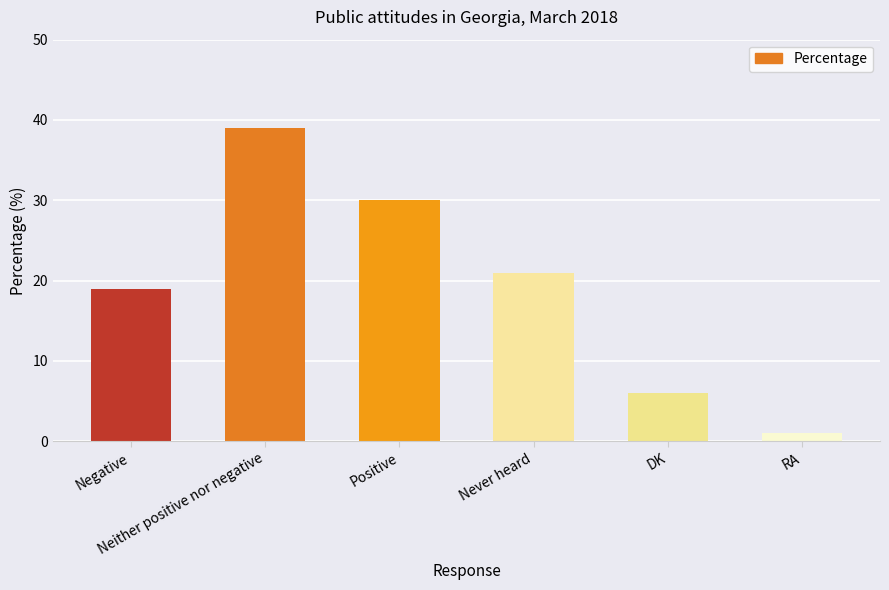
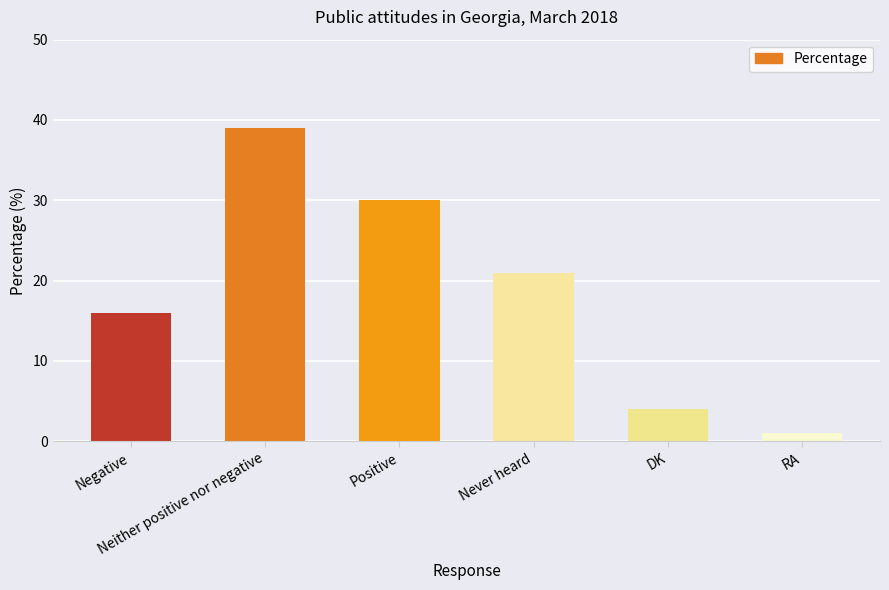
  {
-   "Negative": 19,
+   "Negative": 16,
    "Neither positive nor negative": 39,
    "Positive": 30,
    "Never heard": 21,
-   "DK": 6,
+   "DK": 4,
    "RA": 1
  }
